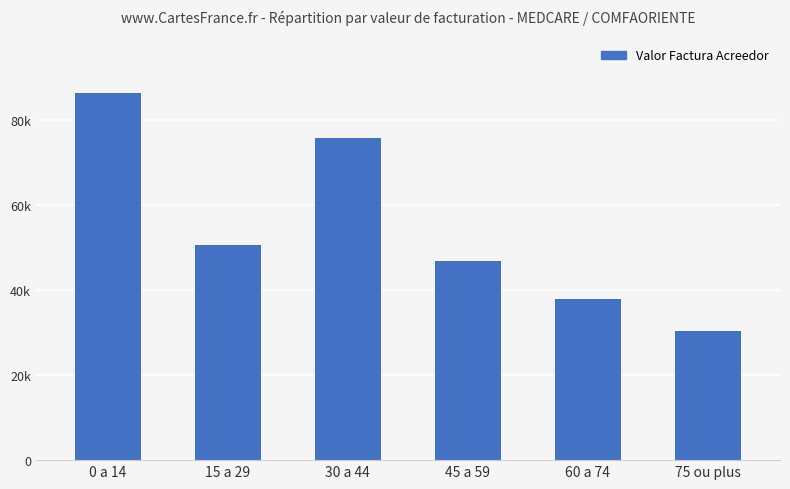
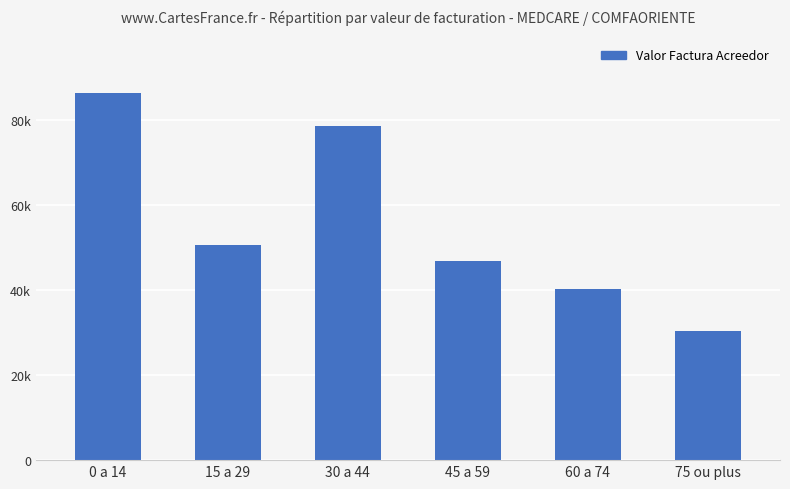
  {
    "0 a 14": 86000,
    "15 a 29": 51000,
-   "30 a 44": 76000,
+   "30 a 44": 79000,
    "45 a 59": 47000,
-   "60 a 74": 38000,
+   "60 a 74": 40000,
    "75 ou plus": 30000
  }
